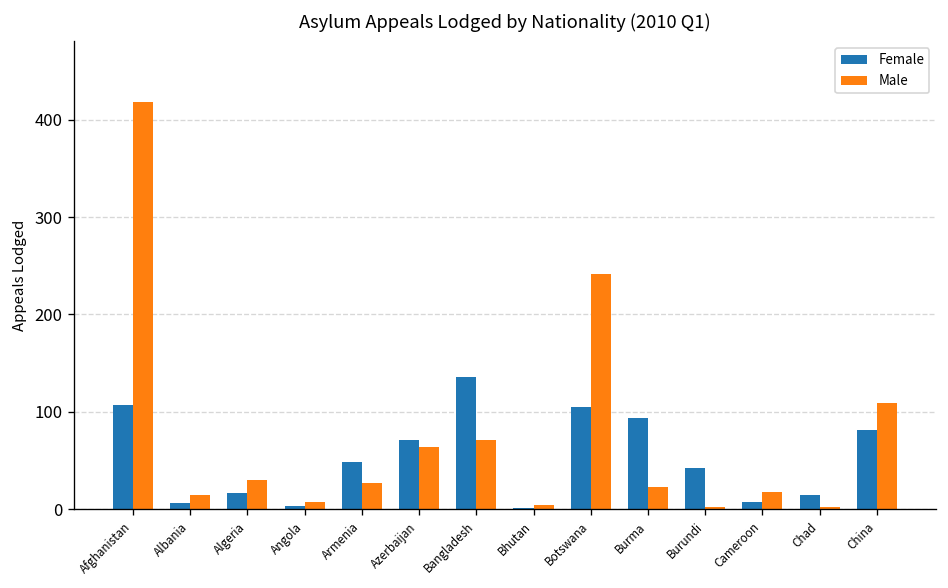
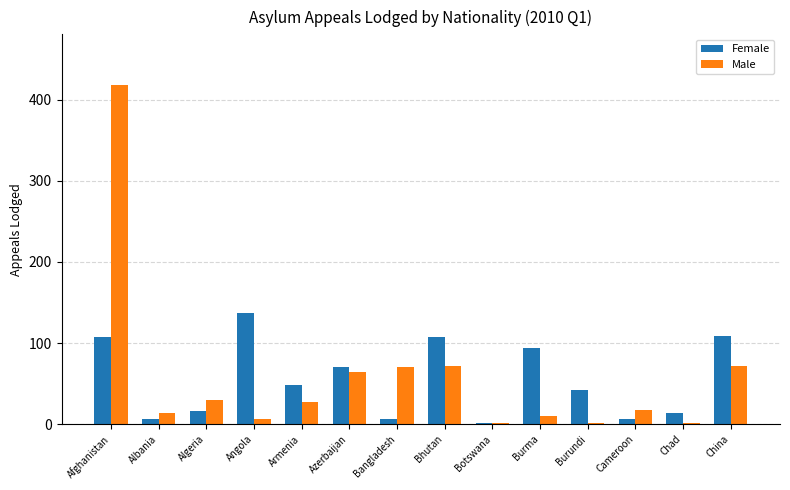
  {
    "Female": {
      "Afghanistan": 110,
      "Albania": 10,
      "Algeria": 20,
-     "Angola": 0,
+     "Angola": 140,
      "Armenia": 50,
      "Azerbaijan": 70,
-     "Bangladesh": 140,
-     "Bhutan": 0,
-     "Botswana": 110,
+     "Bangladesh": 10,
+     "Bhutan": 110,
+     "Botswana": 0,
      "Burma": 90,
      "Burundi": 40,
      "Cameroon": 10,
      "Chad": 10,
-     "China": 80
+     "China": 110
    },
    "Male": {
      "Afghanistan": 420,
      "Albania": 10,
      "Algeria": 30,
      "Angola": 10,
      "Armenia": 30,
      "Azerbaijan": 60,
      "Bangladesh": 70,
-     "Bhutan": 0,
-     "Botswana": 240,
-     "Burma": 20,
+     "Bhutan": 70,
+     "Botswana": 0,
+     "Burma": 10,
      "Cameroon": 20,
-     "China": 110
+     "China": 70
    }
  }
